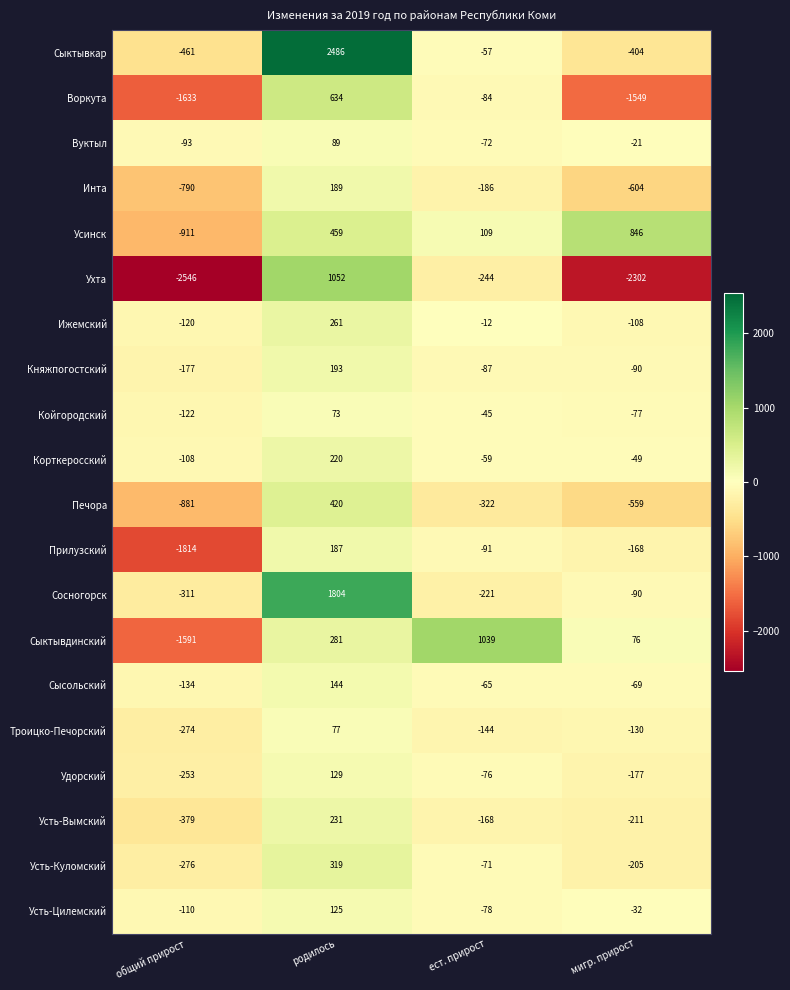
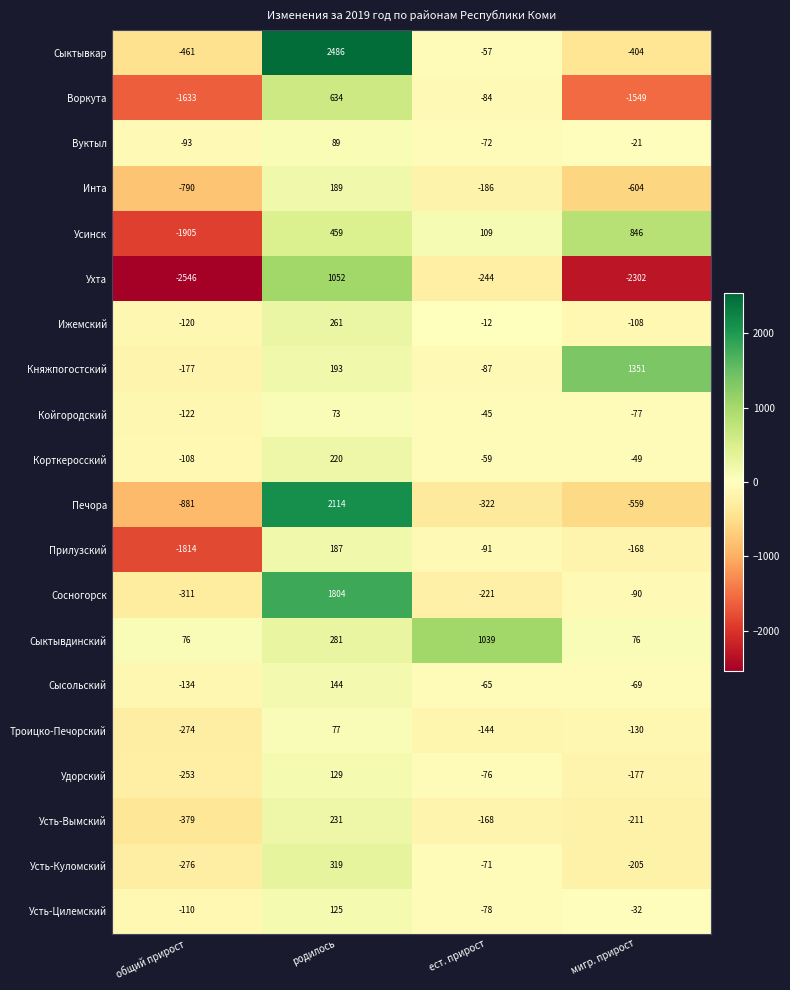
  {
    "Сыктывкар": {
      "общий прирост": -461,
      "родилось": 2486,
      "ест. прирост": -57,
      "мигр. прирост": -404
    },
    "Воркута": {
      "общий прирост": -1633,
      "родилось": 634,
      "ест. прирост": -84,
      "мигр. прирост": -1549
    },
    "Вуктыл": {
      "общий прирост": -93,
      "родилось": 89,
      "ест. прирост": -72,
      "мигр. прирост": -21
    },
    "Инта": {
      "общий прирост": -790,
      "родилось": 189,
      "ест. прирост": -186,
      "мигр. прирост": -604
    },
    "Усинск": {
-     "общий прирост": -911,
+     "общий прирост": -1905,
      "родилось": 459,
      "ест. прирост": 109,
      "мигр. прирост": 846
    },
    "Ухта": {
      "общий прирост": -2546,
      "родилось": 1052,
      "ест. прирост": -244,
      "мигр. прирост": -2302
    },
    "Ижемский": {
      "общий прирост": -120,
      "родилось": 261,
      "ест. прирост": -12,
      "мигр. прирост": -108
    },
    "Княжпогостский": {
      "общий прирост": -177,
      "родилось": 193,
      "ест. прирост": -87,
-     "мигр. прирост": -90
+     "мигр. прирост": 1351
    },
    "Койгородский": {
      "общий прирост": -122,
      "родилось": 73,
      "ест. прирост": -45,
      "мигр. прирост": -77
    },
    "Корткеросский": {
      "общий прирост": -108,
      "родилось": 220,
      "ест. прирост": -59,
      "мигр. прирост": -49
    },
    "Печора": {
      "общий прирост": -881,
-     "родилось": 420,
+     "родилось": 2114,
      "ест. прирост": -322,
      "мигр. прирост": -559
    },
    "Прилузский": {
      "общий прирост": -1814,
      "родилось": 187,
      "ест. прирост": -91,
      "мигр. прирост": -168
    },
    "Сосногорск": {
      "общий прирост": -311,
      "родилось": 1804,
      "ест. прирост": -221,
      "мигр. прирост": -90
    },
    "Сыктывдинский": {
-     "общий прирост": -1591,
+     "общий прирост": 76,
      "родилось": 281,
      "ест. прирост": 1039,
      "мигр. прирост": 76
    },
    "Сысольский": {
      "общий прирост": -134,
      "родилось": 144,
      "ест. прирост": -65,
      "мигр. прирост": -69
    },
    "Троицко-Печорский": {
      "общий прирост": -274,
      "родилось": 77,
      "ест. прирост": -144,
      "мигр. прирост": -130
    },
    "Удорский": {
      "общий прирост": -253,
      "родилось": 129,
      "ест. прирост": -76,
      "мигр. прирост": -177
    },
    "Усть-Вымский": {
      "общий прирост": -379,
      "родилось": 231,
      "ест. прирост": -168,
      "мигр. прирост": -211
    },
    "Усть-Куломский": {
      "общий прирост": -276,
      "родилось": 319,
      "ест. прирост": -71,
      "мигр. прирост": -205
    },
    "Усть-Цилемский": {
      "общий прирост": -110,
      "родилось": 125,
      "ест. прирост": -78,
      "мигр. прирост": -32
    }
  }
